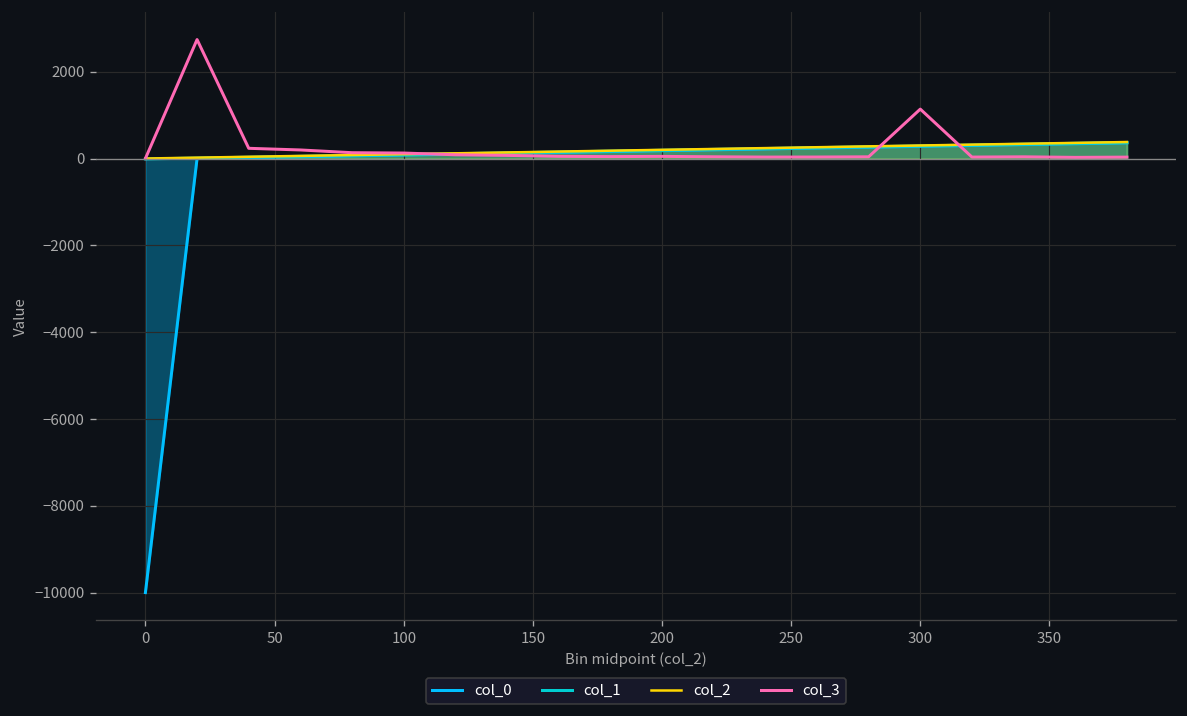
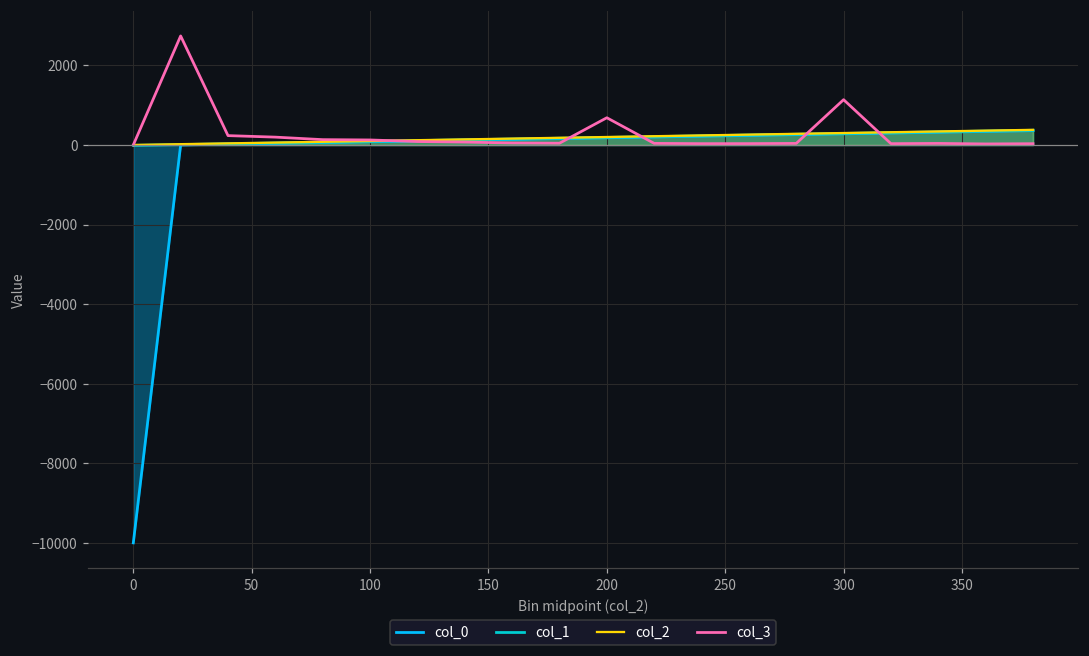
  {
    "col_3": {
-     "200": 0,
+     "200": 700,
      "300": 1100
    }
  }
